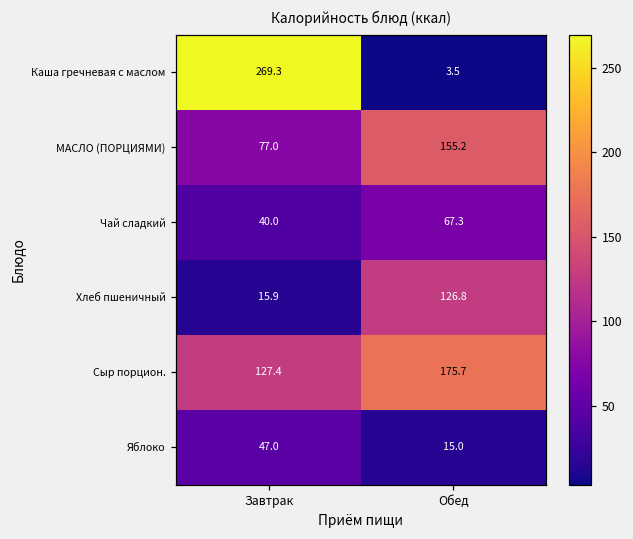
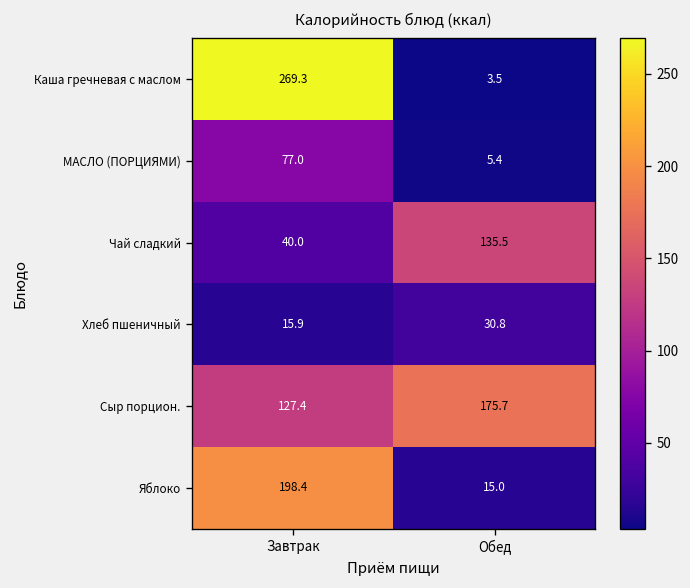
  {
    "Каша гречневая с маслом": {
      "Завтрак": 269.3,
      "Обед": 3.5
    },
    "МАСЛО (ПОРЦИЯМИ)": {
      "Завтрак": 77.0,
-     "Обед": 155.2
+     "Обед": 5.4
    },
    "Чай сладкий": {
      "Завтрак": 40.0,
-     "Обед": 67.3
+     "Обед": 135.5
    },
    "Хлеб пшеничный": {
      "Завтрак": 15.9,
-     "Обед": 126.8
+     "Обед": 30.8
    },
    "Сыр порцион.": {
      "Завтрак": 127.4,
      "Обед": 175.7
    },
    "Яблоко": {
-     "Завтрак": 47.0,
+     "Завтрак": 198.4,
      "Обед": 15.0
    }
  }
